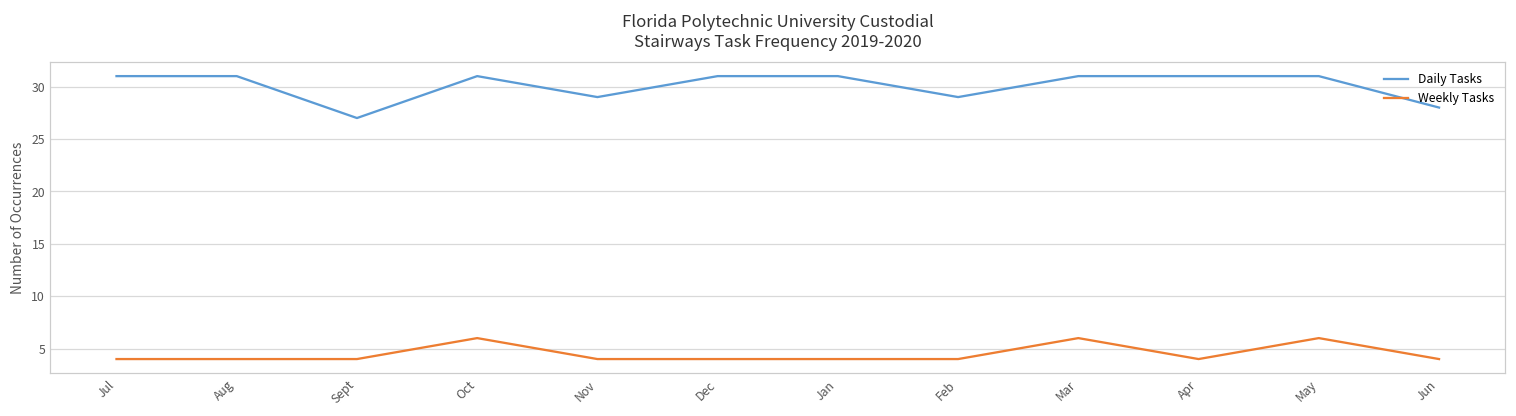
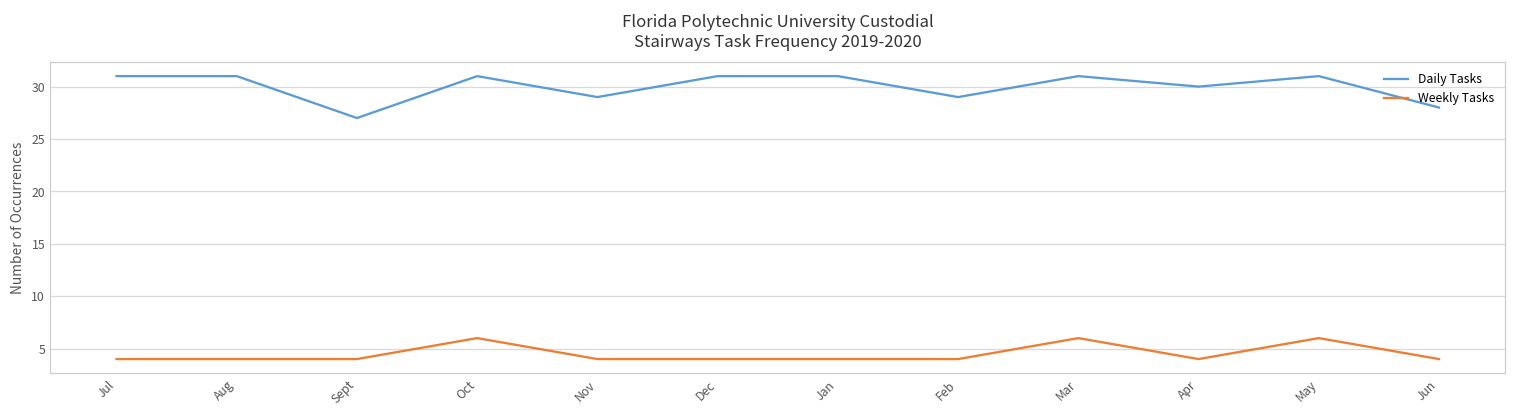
  {
    "Daily Tasks": {
      "Jul": 31,
      "Aug": 31,
      "Sept": 27,
      "Oct": 31,
      "Nov": 29,
      "Dec": 31,
      "Jan": 31,
      "Feb": 29,
      "Mar": 31,
-     "Apr": 31,
+     "Apr": 30,
      "May": 31,
      "Jun": 28
    },
    "Weekly Tasks": {
      "Jul": 4,
      "Aug": 4,
      "Sept": 4,
      "Oct": 6,
      "Nov": 4,
      "Dec": 4,
      "Jan": 4,
      "Feb": 4,
      "Mar": 6,
      "Apr": 4,
      "May": 6,
      "Jun": 4
    }
  }
